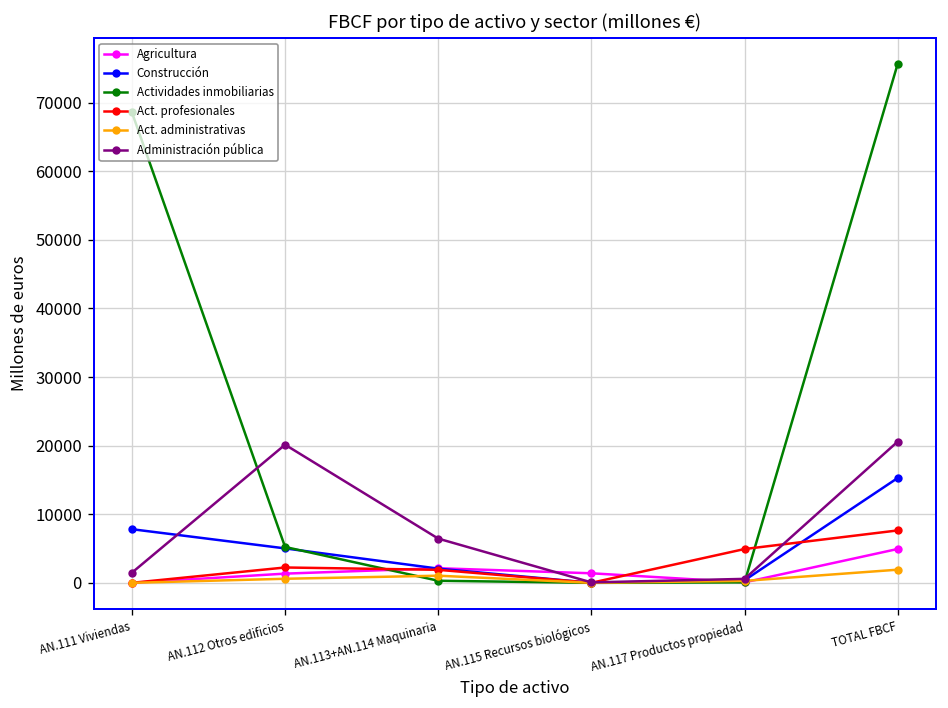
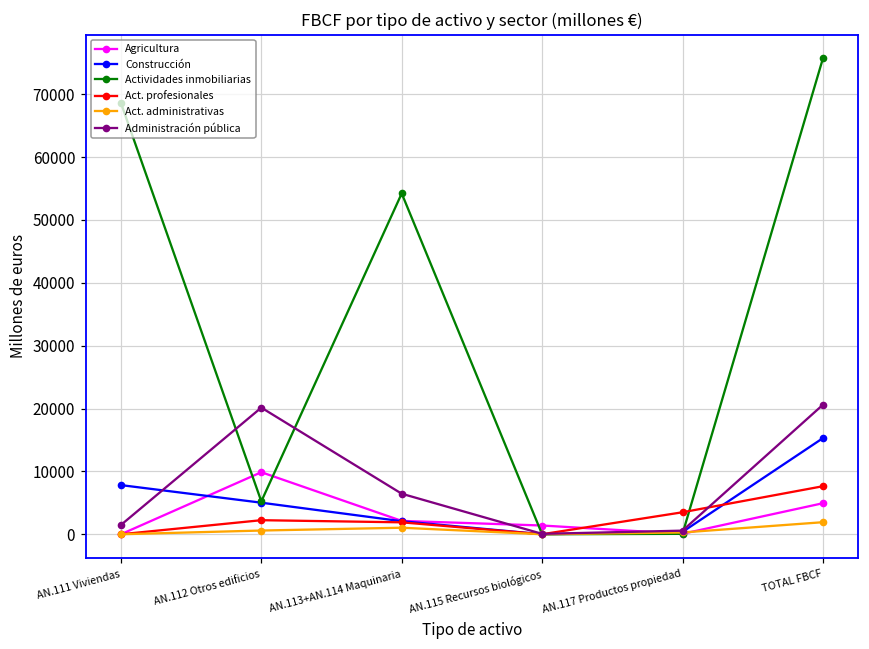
  {
    "Agricultura": {
-     "AN.112 Otros edificios": 1000,
+     "AN.112 Otros edificios": 10000,
      "AN.115 Recursos biológicos": 1000,
      "TOTAL FBCF": 5000
    },
    "Construcción": {
      "AN.111 Viviendas": 8000,
      "TOTAL FBCF": 15000
    },
    "Actividades inmobiliarias": {
-     "AN.113+AN.114 Maquinaria": 0,
+     "AN.113+AN.114 Maquinaria": 54000,
      "TOTAL FBCF": 76000
    },
    "Act. profesionales": {
      "AN.112 Otros edificios": 2000,
-     "AN.117 Productos propiedad": 5000,
+     "AN.117 Productos propiedad": 3000,
      "TOTAL FBCF": 8000
    },
    "Act. administrativas": {
      "AN.112 Otros edificios": 1000,
      "AN.113+AN.114 Maquinaria": 1000,
      "TOTAL FBCF": 2000
    },
    "Administración pública": {
      "AN.111 Viviendas": 1000,
      "AN.112 Otros edificios": 20000,
      "AN.113+AN.114 Maquinaria": 6000,
      "TOTAL FBCF": 21000
    }
  }
